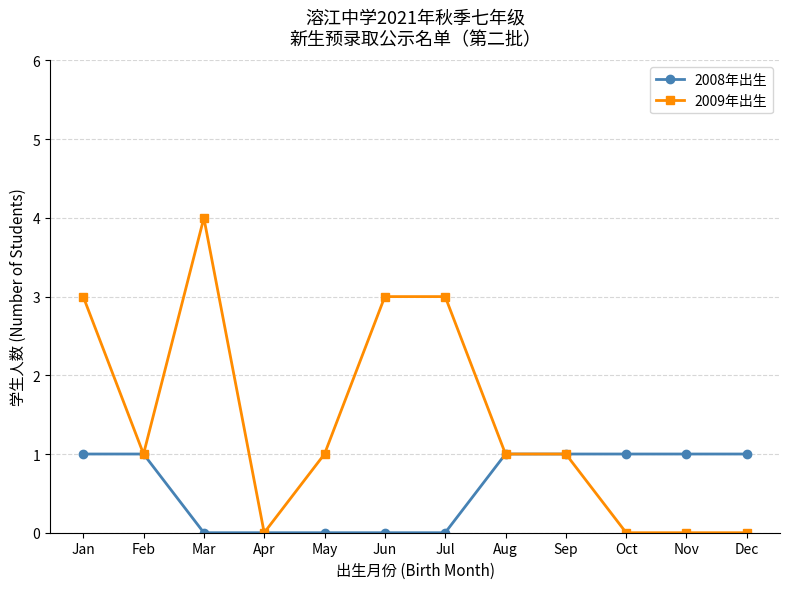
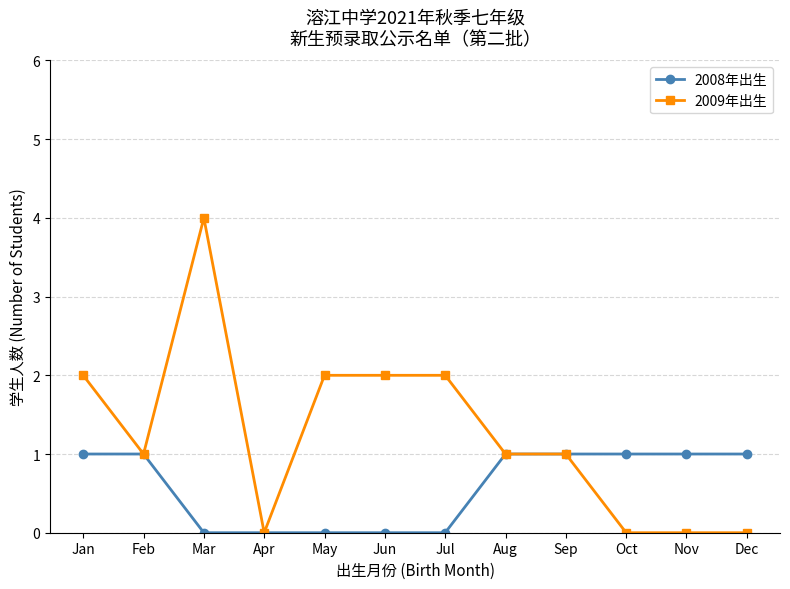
  {
    "2008年出生": {
      "Jan": 1,
      "Mar": 0,
      "May": 0,
      "Jun": 0,
      "Jul": 0,
      "Oct": 1,
      "Nov": 1,
      "Dec": 1
    },
    "2009年出生": {
-     "Jan": 3,
+     "Jan": 2,
      "Mar": 4,
-     "May": 1,
-     "Jun": 3,
-     "Jul": 3,
+     "May": 2,
+     "Jun": 2,
+     "Jul": 2,
      "Oct": 0,
      "Nov": 0,
      "Dec": 0
    }
  }
